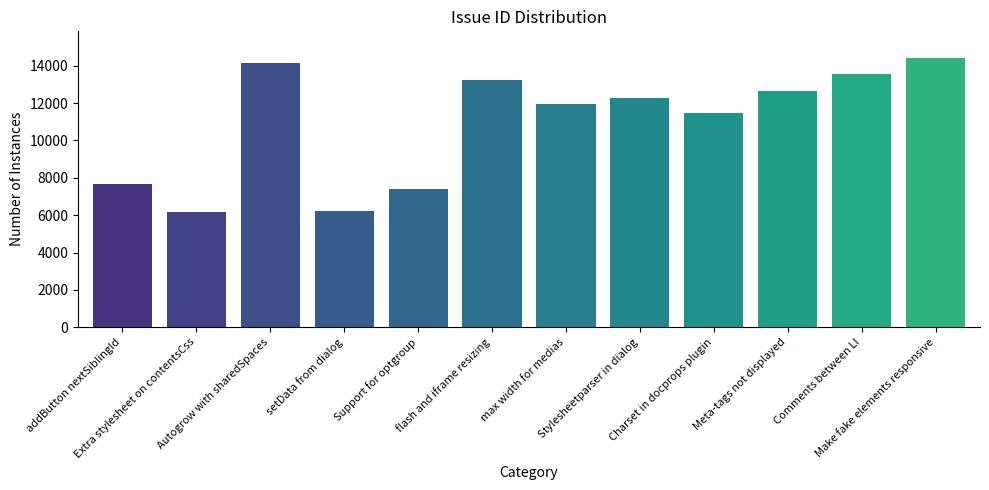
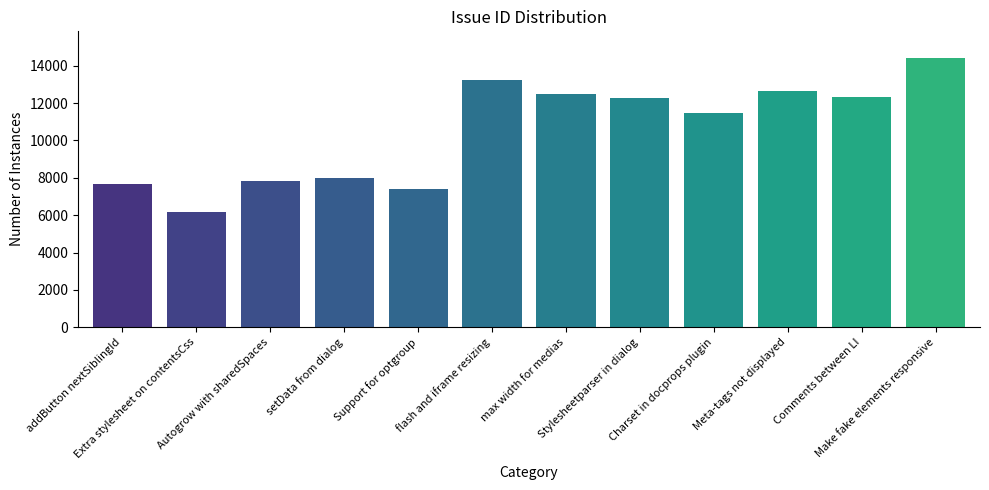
  {
    "addButton nextSiblingId": 7700,
    "Extra stylesheet on contentsCss": 6200,
-   "Autogrow with sharedSpaces": 14200,
-   "setData from dialog": 6200,
+   "Autogrow with sharedSpaces": 7800,
+   "setData from dialog": 8000,
    "Support for optgroup": 7400,
    "flash and iframe resizing": 13200,
-   "max width for medias": 12000,
+   "max width for medias": 12500,
    "Stylesheetparser in dialog": 12300,
    "Charset in docprops plugin": 11500,
    "Meta-tags not displayed": 12600,
-   "Comments between LI": 13500,
+   "Comments between LI": 12300,
    "Make fake elements responsive": 14400
  }
